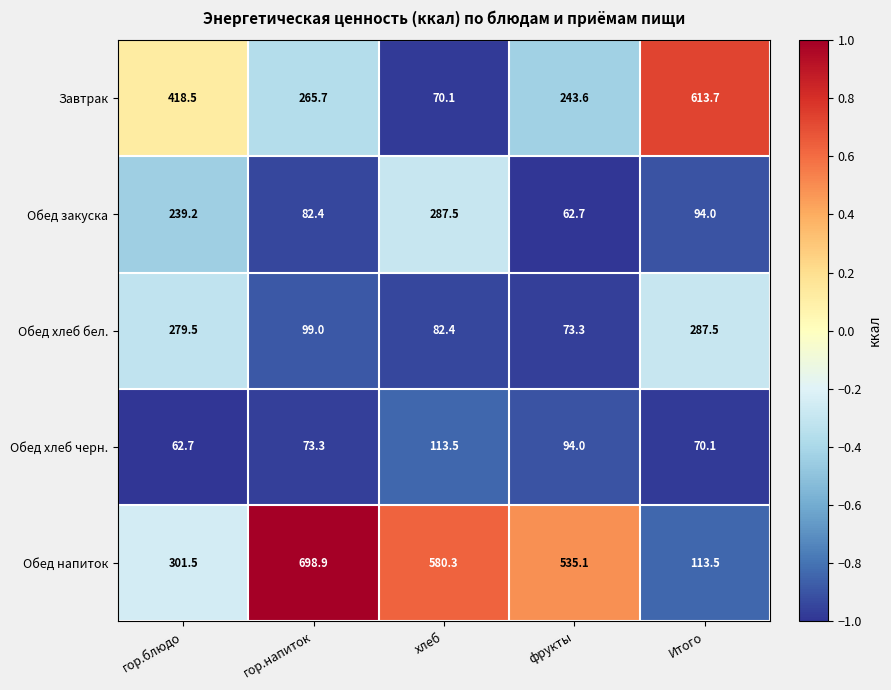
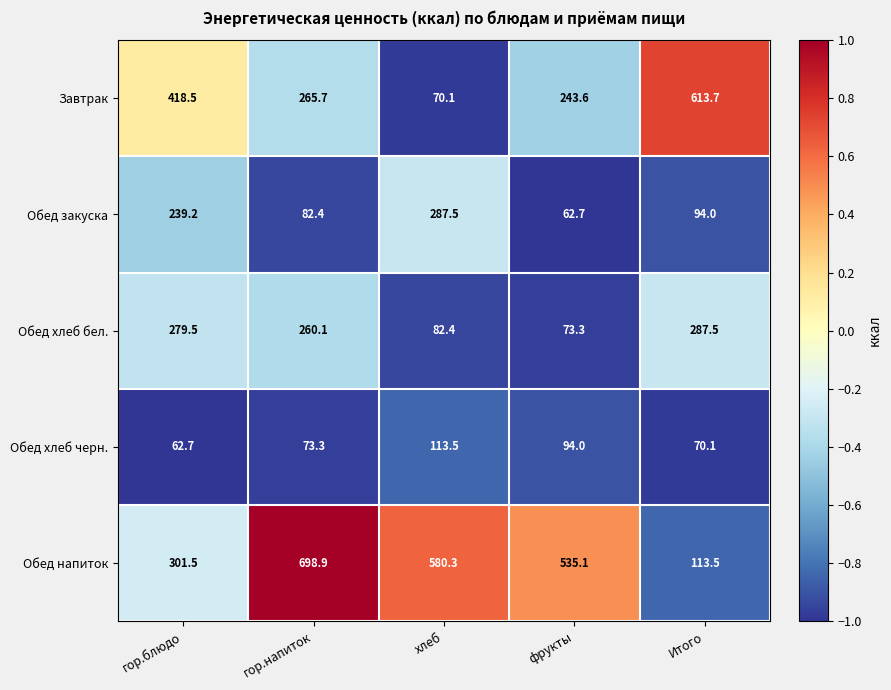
  {
    "Завтрак": {
      "гор.блюдо": 418.5,
      "гор.напиток": 265.7,
      "хлеб": 70.1,
      "фрукты": 243.6,
      "Итого": 613.7
    },
    "Обед закуска": {
      "гор.блюдо": 239.2,
      "гор.напиток": 82.4,
      "хлеб": 287.5,
      "фрукты": 62.7,
      "Итого": 94.0
    },
    "Обед хлеб бел.": {
      "гор.блюдо": 279.5,
-     "гор.напиток": 99.0,
+     "гор.напиток": 260.1,
      "хлеб": 82.4,
      "фрукты": 73.3,
      "Итого": 287.5
    },
    "Обед хлеб черн.": {
      "гор.блюдо": 62.7,
      "гор.напиток": 73.3,
      "хлеб": 113.5,
      "фрукты": 94.0,
      "Итого": 70.1
    },
    "Обед напиток": {
      "гор.блюдо": 301.5,
      "гор.напиток": 698.9,
      "хлеб": 580.3,
      "фрукты": 535.1,
      "Итого": 113.5
    }
  }
